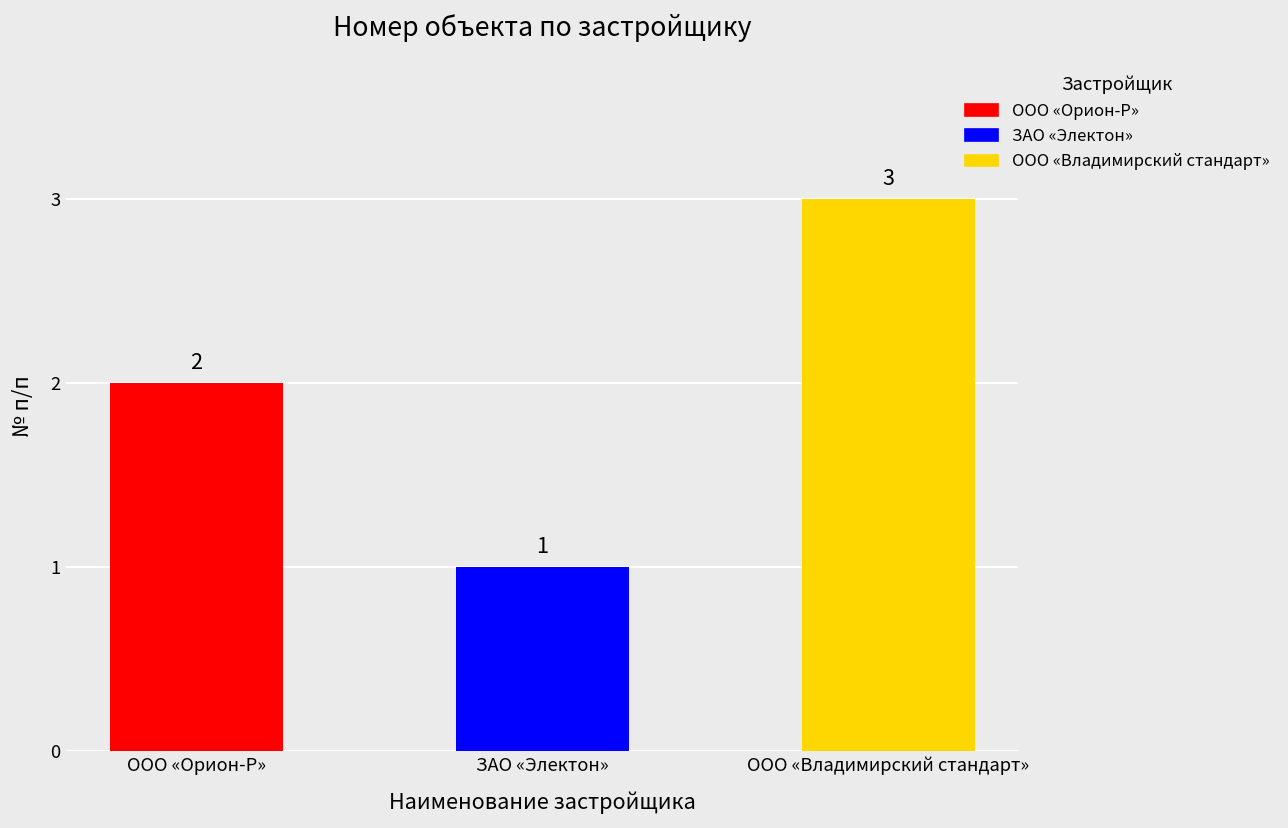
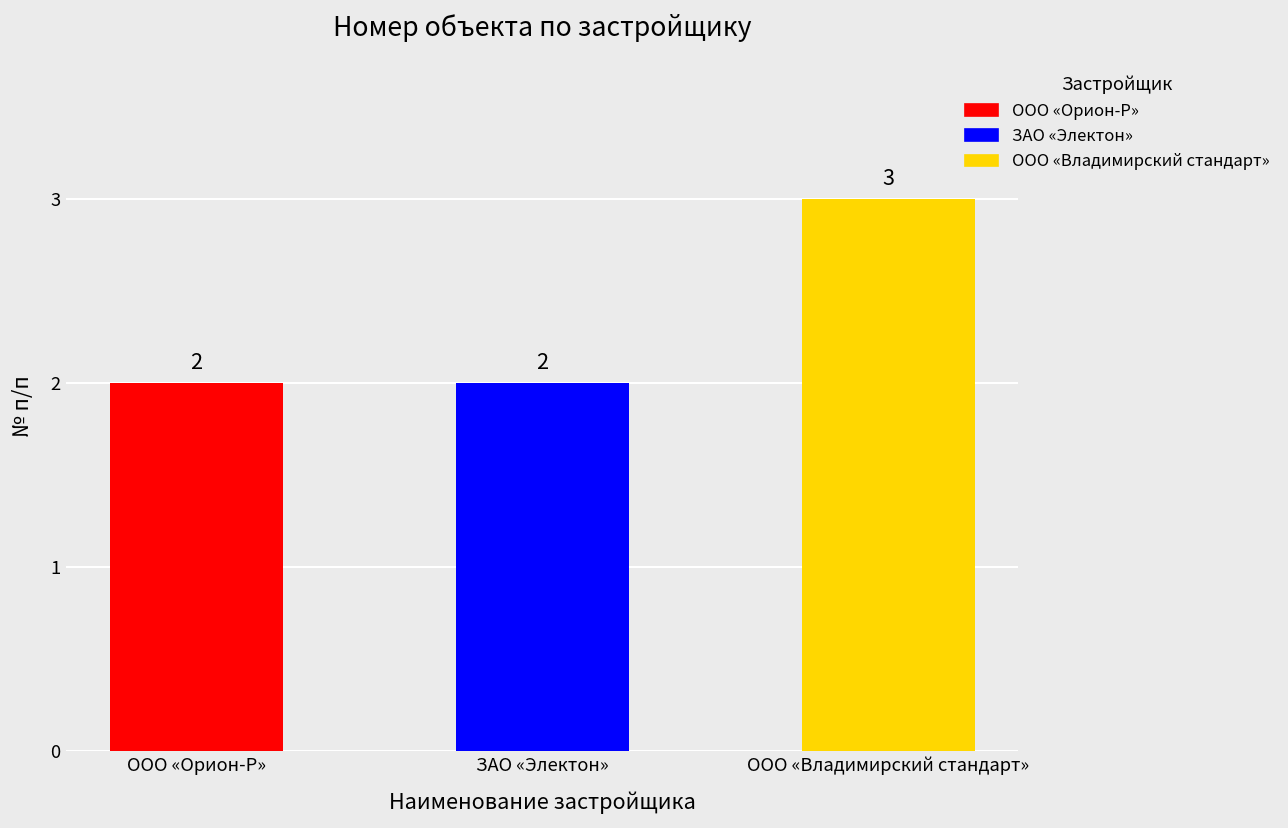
  {
    "ООО «Орион-Р»": 2,
-   "ЗАО «Электон»": 1,
+   "ЗАО «Электон»": 2,
    "ООО «Владимирский стандарт»": 3
  }
